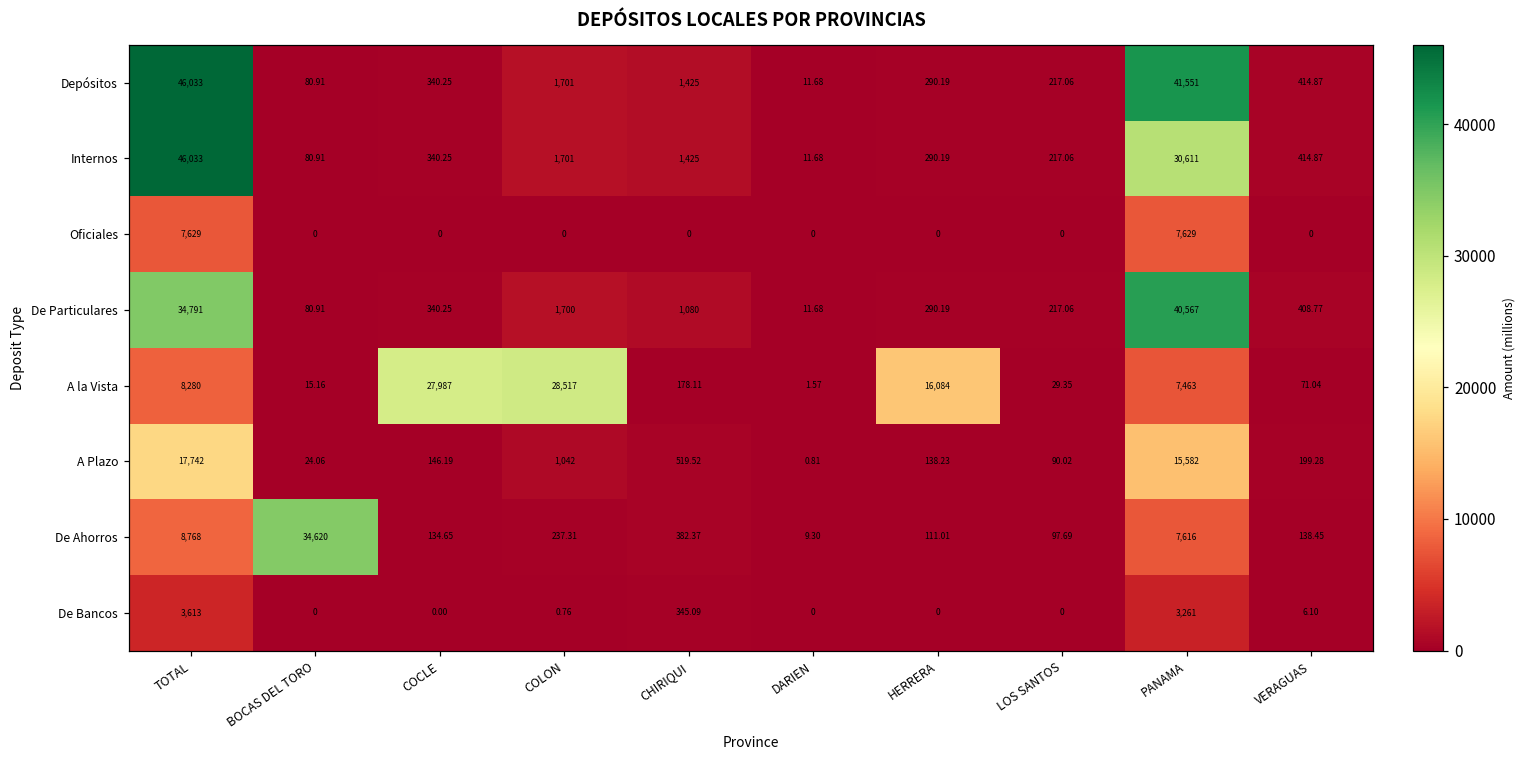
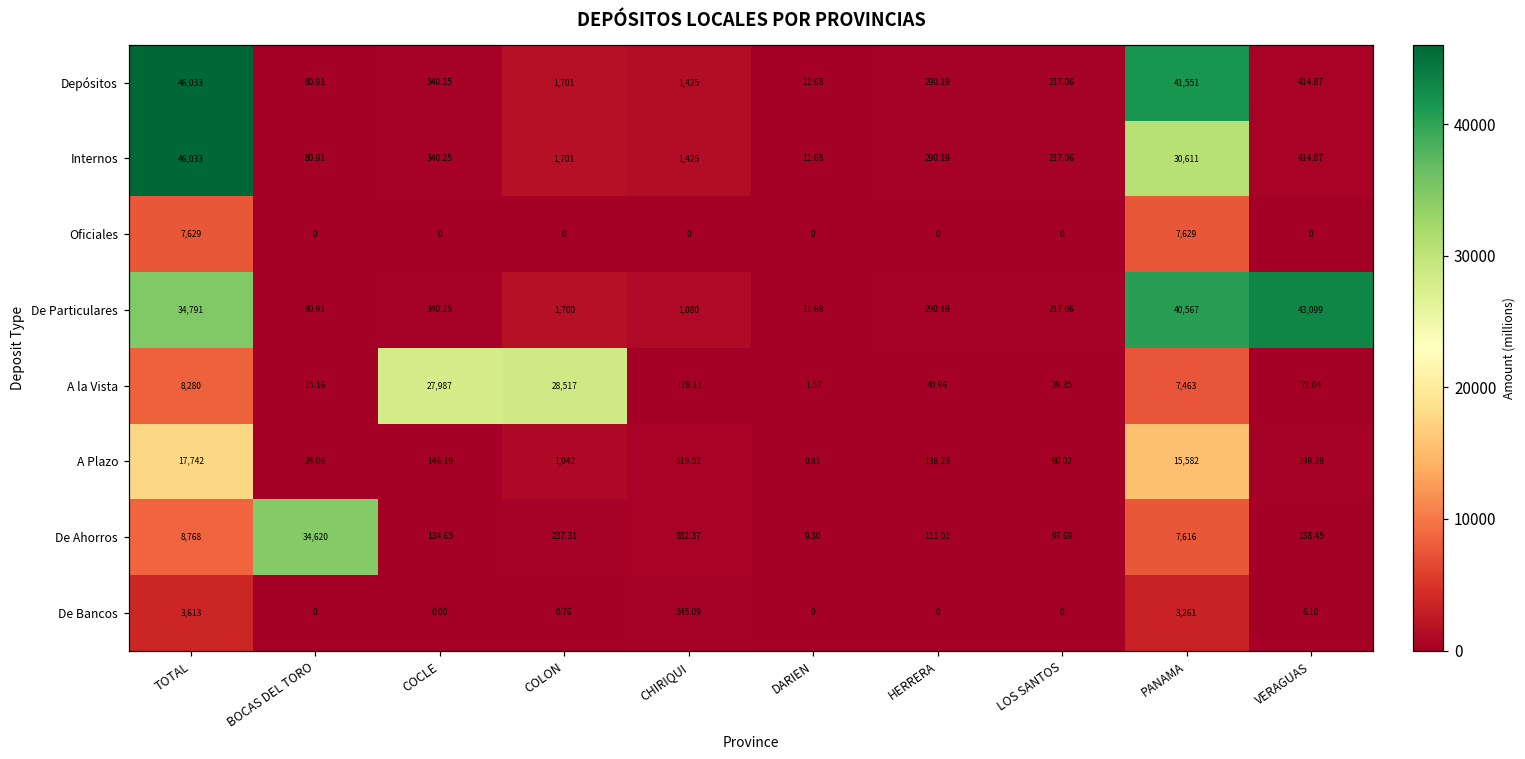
  {
    "Depósitos": {
      "TOTAL": "46,033",
      "BOCAS DEL TORO": "80.91",
      "COCLE": "340.25",
      "COLON": "1,701",
      "CHIRIQUI": "1,425",
      "DARIEN": "11.68",
      "HERRERA": "290.19",
      "LOS SANTOS": "217.06",
      "PANAMA": "41,551",
      "VERAGUAS": "414.87"
    },
    "Internos": {
      "TOTAL": "46,033",
      "BOCAS DEL TORO": "80.91",
      "COCLE": "340.25",
      "COLON": "1,701",
      "CHIRIQUI": "1,425",
      "DARIEN": "11.68",
      "HERRERA": "290.19",
      "LOS SANTOS": "217.06",
      "PANAMA": "30,611",
      "VERAGUAS": "414.87"
    },
    "Oficiales": {
      "TOTAL": "7,629",
      "BOCAS DEL TORO": "0",
      "COCLE": "0",
      "COLON": "0",
      "CHIRIQUI": "0",
      "DARIEN": "0",
      "HERRERA": "0",
      "LOS SANTOS": "0",
      "PANAMA": "7,629",
      "VERAGUAS": "0"
    },
    "De Particulares": {
      "TOTAL": "34,791",
      "BOCAS DEL TORO": "80.91",
      "COCLE": "340.25",
      "COLON": "1,700",
      "CHIRIQUI": "1,080",
      "DARIEN": "11.68",
      "HERRERA": "290.19",
      "LOS SANTOS": "217.06",
      "PANAMA": "40,567",
-     "VERAGUAS": "408.77"
+     "VERAGUAS": "43,099"
    },
    "A la Vista": {
      "TOTAL": "8,280",
      "BOCAS DEL TORO": "15.16",
      "COCLE": "27,987",
      "COLON": "28,517",
      "CHIRIQUI": "178.11",
      "DARIEN": "1.57",
-     "HERRERA": "16,084",
+     "HERRERA": "40.96",
      "LOS SANTOS": "29.35",
      "PANAMA": "7,463",
      "VERAGUAS": "71.04"
    },
    "A Plazo": {
      "TOTAL": "17,742",
      "BOCAS DEL TORO": "24.06",
      "COCLE": "146.19",
      "COLON": "1,042",
      "CHIRIQUI": "519.52",
      "DARIEN": "0.81",
      "HERRERA": "138.23",
      "LOS SANTOS": "90.02",
      "PANAMA": "15,582",
      "VERAGUAS": "199.28"
    },
    "De Ahorros": {
      "TOTAL": "8,768",
      "BOCAS DEL TORO": "34,620",
      "COCLE": "134.65",
      "COLON": "237.31",
      "CHIRIQUI": "382.37",
      "DARIEN": "9.30",
      "HERRERA": "111.01",
      "LOS SANTOS": "97.69",
      "PANAMA": "7,616",
      "VERAGUAS": "138.45"
    },
    "De Bancos": {
      "TOTAL": "3,613",
      "BOCAS DEL TORO": "0",
      "COCLE": "0.00",
      "COLON": "0.76",
      "CHIRIQUI": "345.09",
      "DARIEN": "0",
      "HERRERA": "0",
      "LOS SANTOS": "0",
      "PANAMA": "3,261",
      "VERAGUAS": "6.10"
    }
  }
